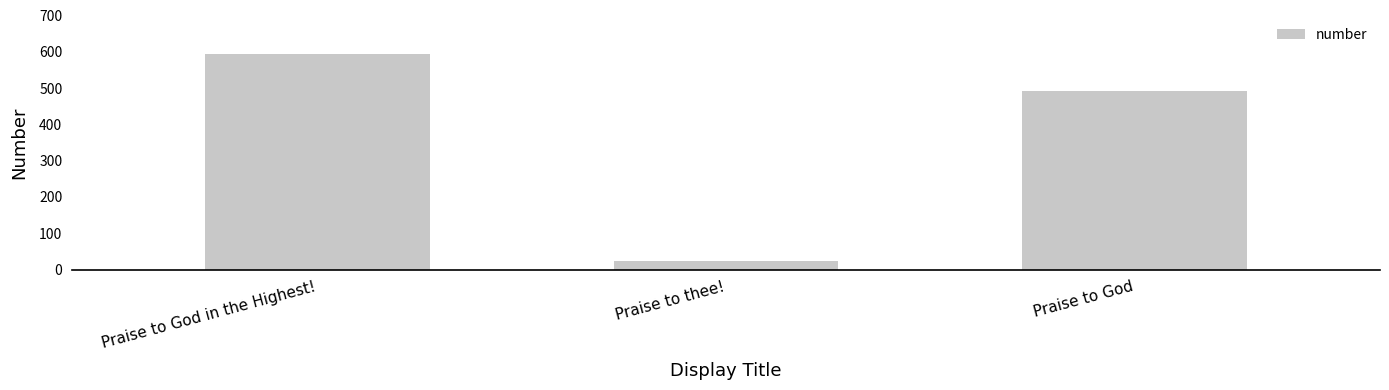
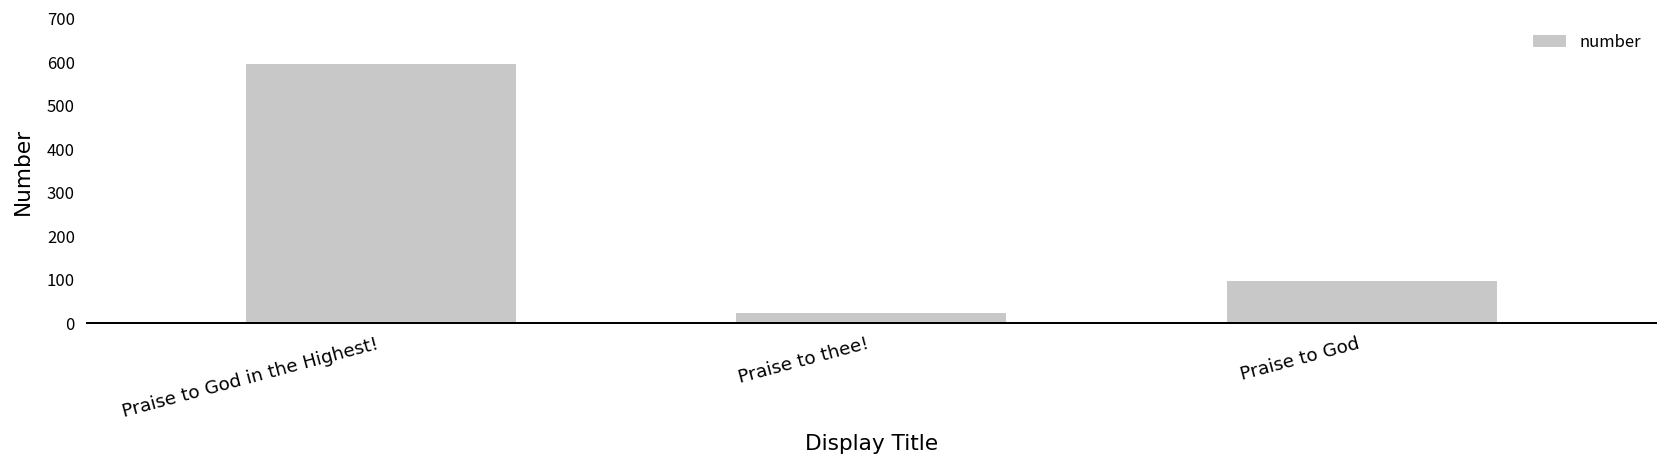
  {
    "Praise to God in the Highest!": 600,
    "Praise to thee!": 20,
-   "Praise to God": 490
+   "Praise to God": 100
  }
